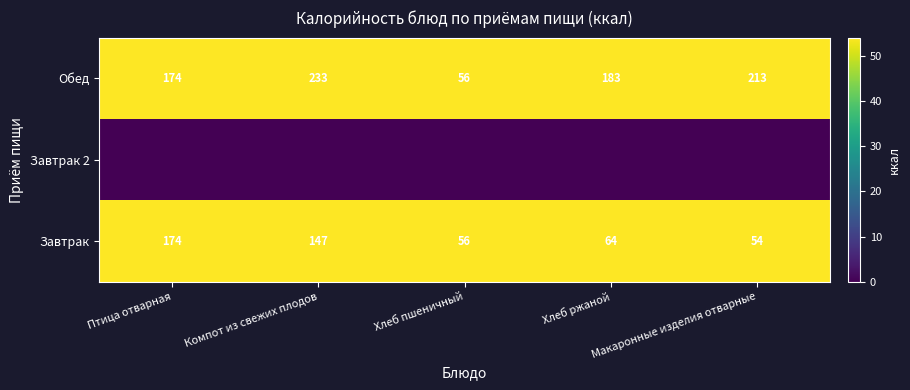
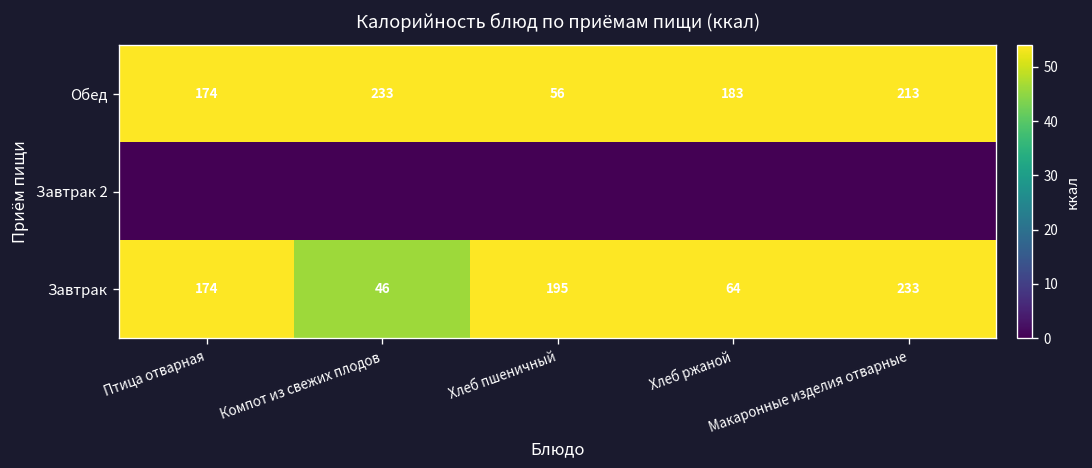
  {
    "Обед": {
      "Птица отварная": 174,
      "Компот из свежих плодов": 233,
      "Хлеб пшеничный": 56,
      "Хлеб ржаной": 183,
      "Макаронные изделия отварные": 213
    },
    "Завтрак": {
      "Птица отварная": 174,
-     "Компот из свежих плодов": 147,
-     "Хлеб пшеничный": 56,
+     "Компот из свежих плодов": 46,
+     "Хлеб пшеничный": 195,
      "Хлеб ржаной": 64,
-     "Макаронные изделия отварные": 54
+     "Макаронные изделия отварные": 233
    }
  }
